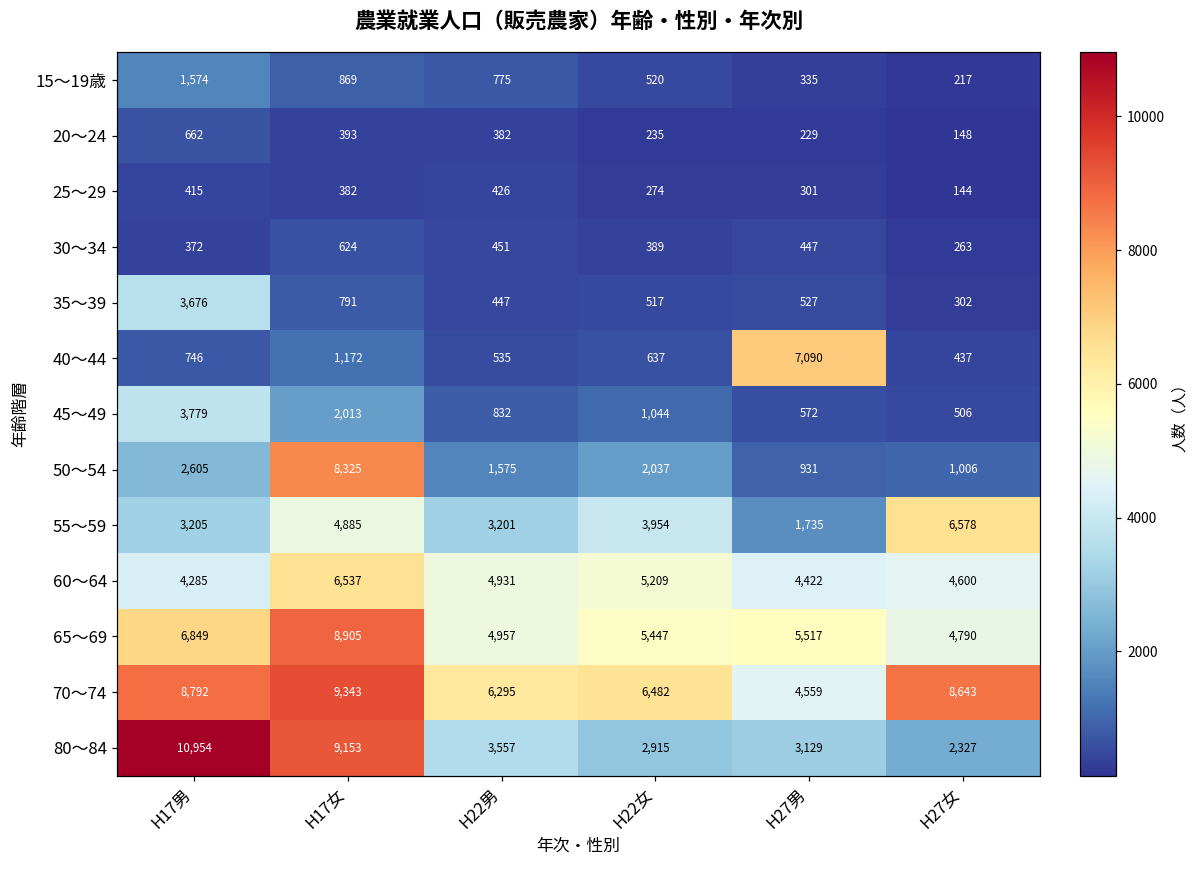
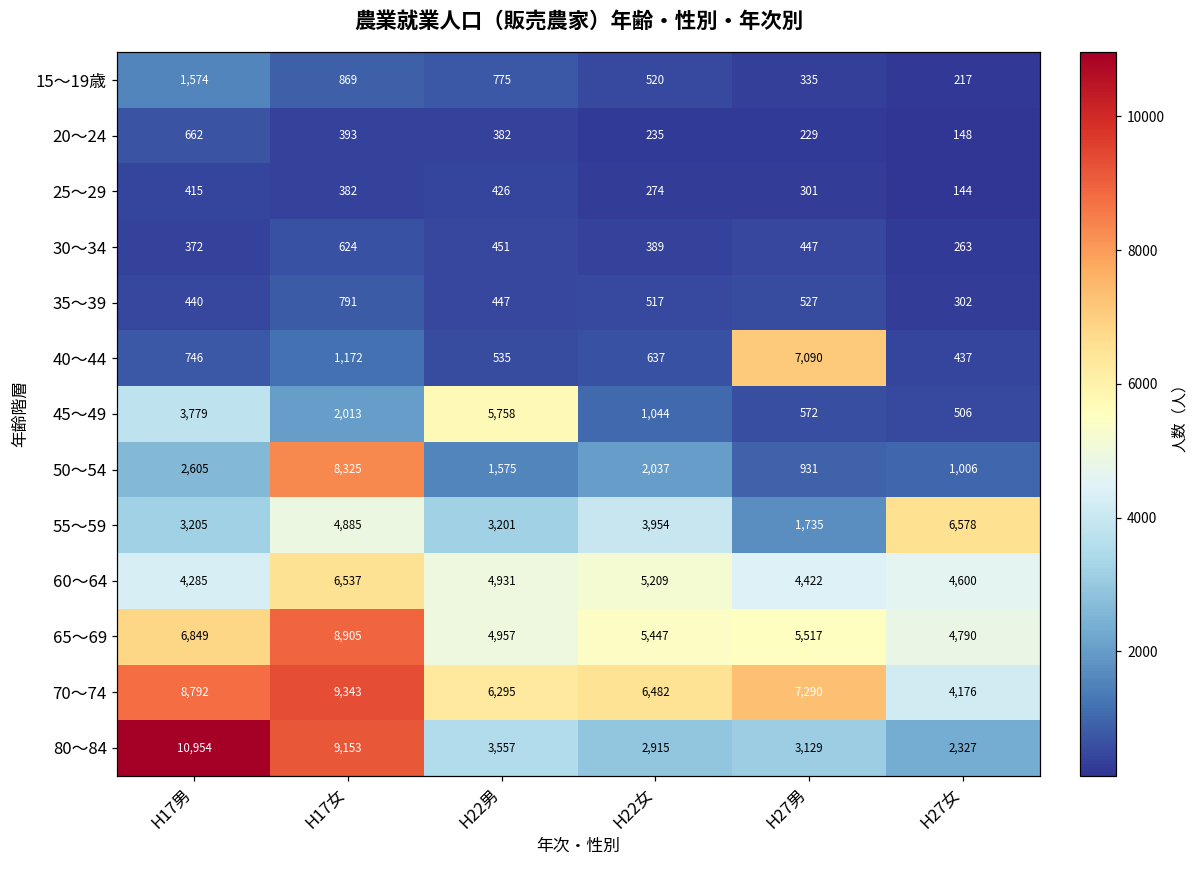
  {
    "15～19歳": {
      "H17男": "1,574",
      "H17女": "869",
      "H22男": "775",
      "H22女": "520",
      "H27男": "335",
      "H27女": "217"
    },
    "20～24": {
      "H17男": "662",
      "H17女": "393",
      "H22男": "382",
      "H22女": "235",
      "H27男": "229",
      "H27女": "148"
    },
    "25～29": {
      "H17男": "415",
      "H17女": "382",
      "H22男": "426",
      "H22女": "274",
      "H27男": "301",
      "H27女": "144"
    },
    "30～34": {
      "H17男": "372",
      "H17女": "624",
      "H22男": "451",
      "H22女": "389",
      "H27男": "447",
      "H27女": "263"
    },
    "35～39": {
-     "H17男": "3,676",
+     "H17男": "440",
      "H17女": "791",
      "H22男": "447",
      "H22女": "517",
      "H27男": "527",
      "H27女": "302"
    },
    "40～44": {
      "H17男": "746",
      "H17女": "1,172",
      "H22男": "535",
      "H22女": "637",
      "H27男": "7,090",
      "H27女": "437"
    },
    "45～49": {
      "H17男": "3,779",
      "H17女": "2,013",
-     "H22男": "832",
+     "H22男": "5,758",
      "H22女": "1,044",
      "H27男": "572",
      "H27女": "506"
    },
    "50～54": {
      "H17男": "2,605",
      "H17女": "8,325",
      "H22男": "1,575",
      "H22女": "2,037",
      "H27男": "931",
      "H27女": "1,006"
    },
    "55～59": {
      "H17男": "3,205",
      "H17女": "4,885",
      "H22男": "3,201",
      "H22女": "3,954",
      "H27男": "1,735",
      "H27女": "6,578"
    },
    "60～64": {
      "H17男": "4,285",
      "H17女": "6,537",
      "H22男": "4,931",
      "H22女": "5,209",
      "H27男": "4,422",
      "H27女": "4,600"
    },
    "65～69": {
      "H17男": "6,849",
      "H17女": "8,905",
      "H22男": "4,957",
      "H22女": "5,447",
      "H27男": "5,517",
      "H27女": "4,790"
    },
    "70～74": {
      "H17男": "8,792",
      "H17女": "9,343",
      "H22男": "6,295",
      "H22女": "6,482",
-     "H27男": "4,559",
-     "H27女": "8,643"
+     "H27男": "7,290",
+     "H27女": "4,176"
    },
    "80～84": {
      "H17男": "10,954",
      "H17女": "9,153",
      "H22男": "3,557",
      "H22女": "2,915",
      "H27男": "3,129",
      "H27女": "2,327"
    }
  }
